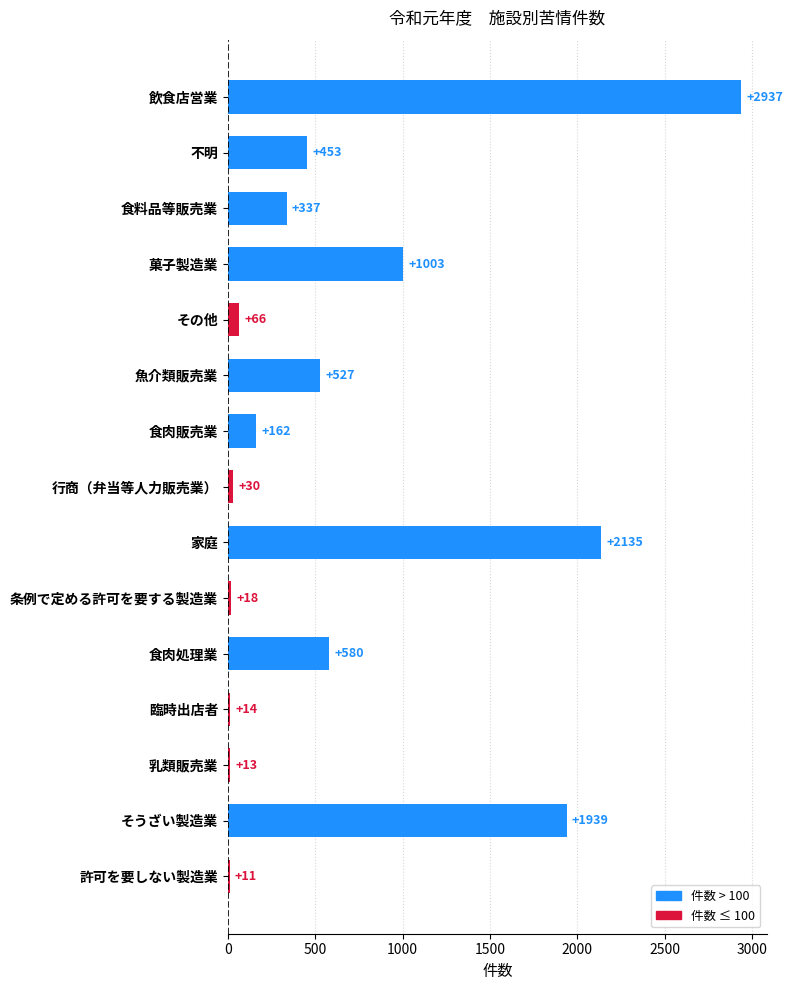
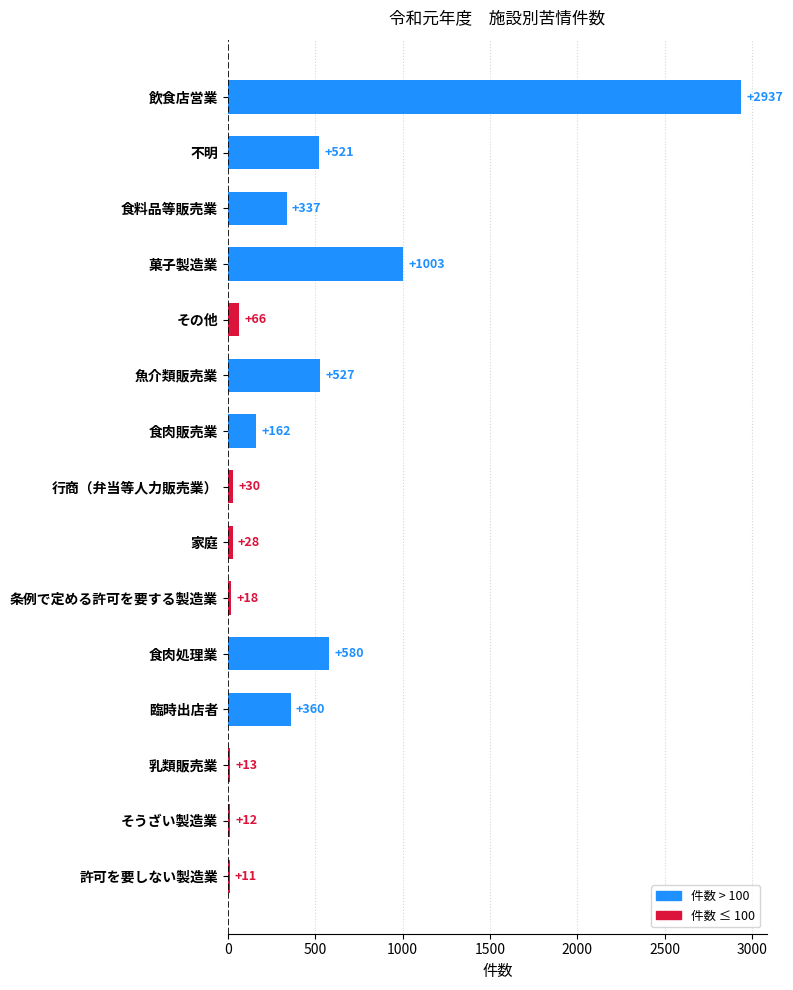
  {
    "飲食店営業": "+2937",
-   "不明": "+453",
+   "不明": "+521",
    "食料品等販売業": "+337",
    "菓子製造業": "+1003",
    "その他": "+66",
    "魚介類販売業": "+527",
    "食肉販売業": "+162",
    "行商（弁当等人力販売業）": "+30",
-   "家庭": "+2135",
+   "家庭": "+28",
    "条例で定める許可を要する製造業": "+18",
    "食肉処理業": "+580",
-   "臨時出店者": "+14",
+   "臨時出店者": "+360",
    "乳類販売業": "+13",
-   "そうざい製造業": "+1939",
+   "そうざい製造業": "+12",
    "許可を要しない製造業": "+11"
  }
